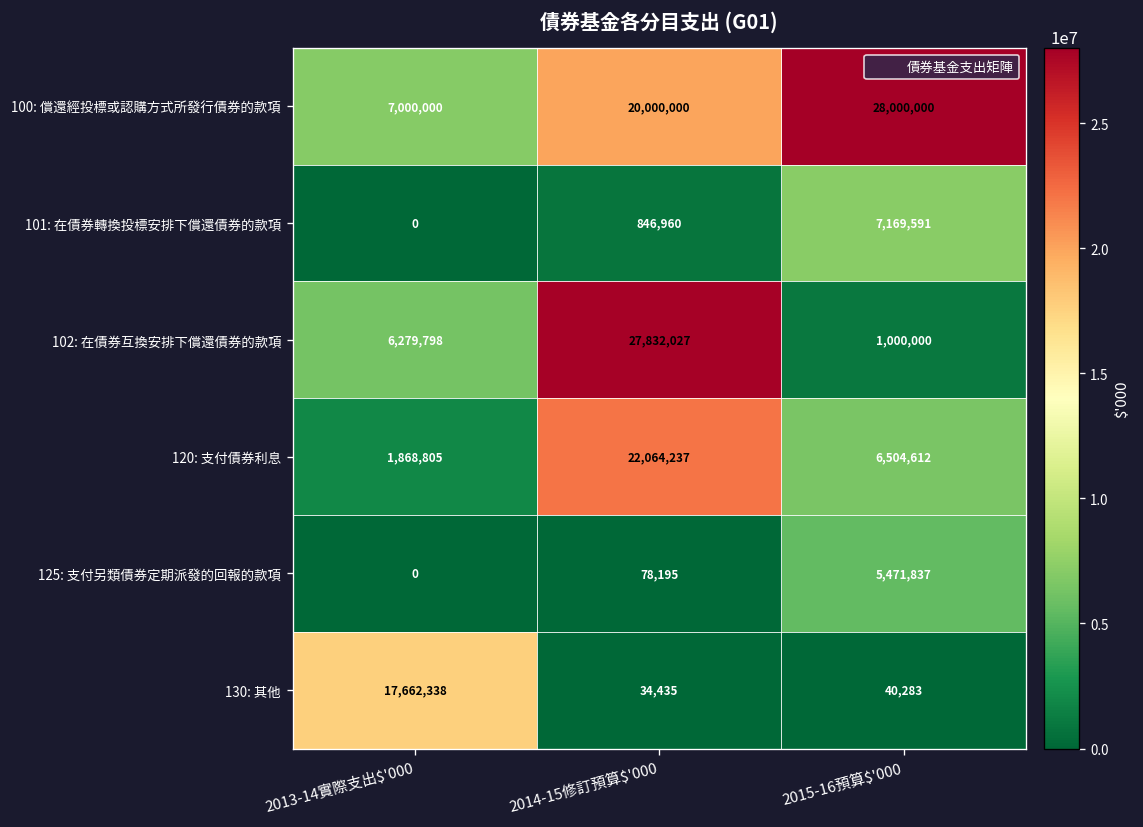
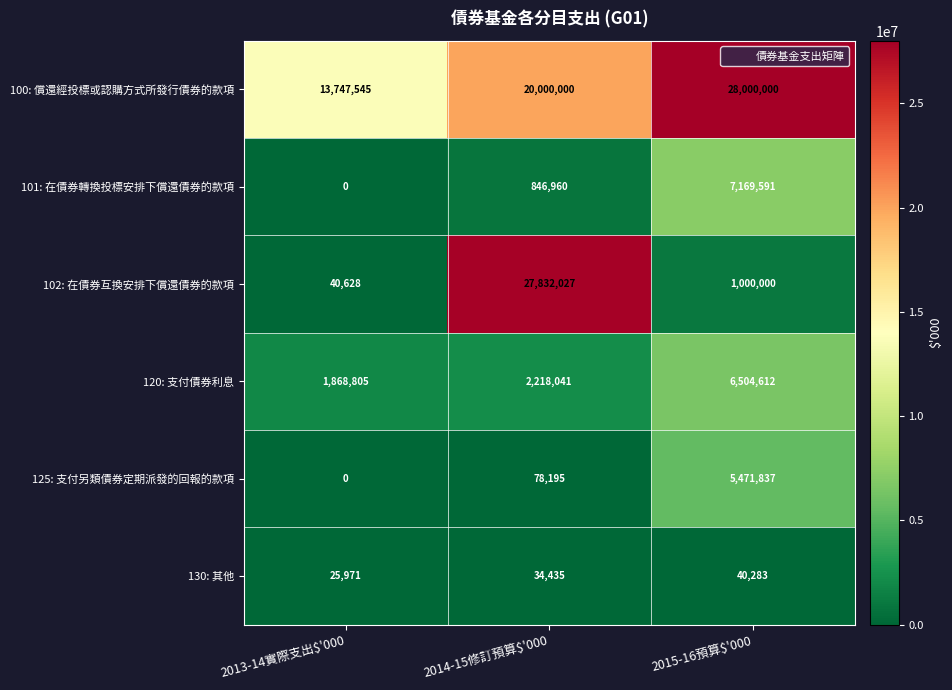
  {
    "100: 償還經投標或認購方式所發行債券的款項": {
-     "2013-14實際支出$'000": "7,000,000",
+     "2013-14實際支出$'000": "13,747,545",
      "2014-15修訂預算$'000": "20,000,000",
      "2015-16預算$'000": "28,000,000"
    },
    "101: 在債券轉換投標安排下償還債券的款項": {
      "2013-14實際支出$'000": "0",
      "2014-15修訂預算$'000": "846,960",
      "2015-16預算$'000": "7,169,591"
    },
    "102: 在債券互換安排下償還債券的款項": {
-     "2013-14實際支出$'000": "6,279,798",
+     "2013-14實際支出$'000": "40,628",
      "2014-15修訂預算$'000": "27,832,027",
      "2015-16預算$'000": "1,000,000"
    },
    "120: 支付債券利息": {
      "2013-14實際支出$'000": "1,868,805",
-     "2014-15修訂預算$'000": "22,064,237",
+     "2014-15修訂預算$'000": "2,218,041",
      "2015-16預算$'000": "6,504,612"
    },
    "125: 支付另類債券定期派發的回報的款項": {
      "2013-14實際支出$'000": "0",
      "2014-15修訂預算$'000": "78,195",
      "2015-16預算$'000": "5,471,837"
    },
    "130: 其他": {
-     "2013-14實際支出$'000": "17,662,338",
+     "2013-14實際支出$'000": "25,971",
      "2014-15修訂預算$'000": "34,435",
      "2015-16預算$'000": "40,283"
    }
  }
